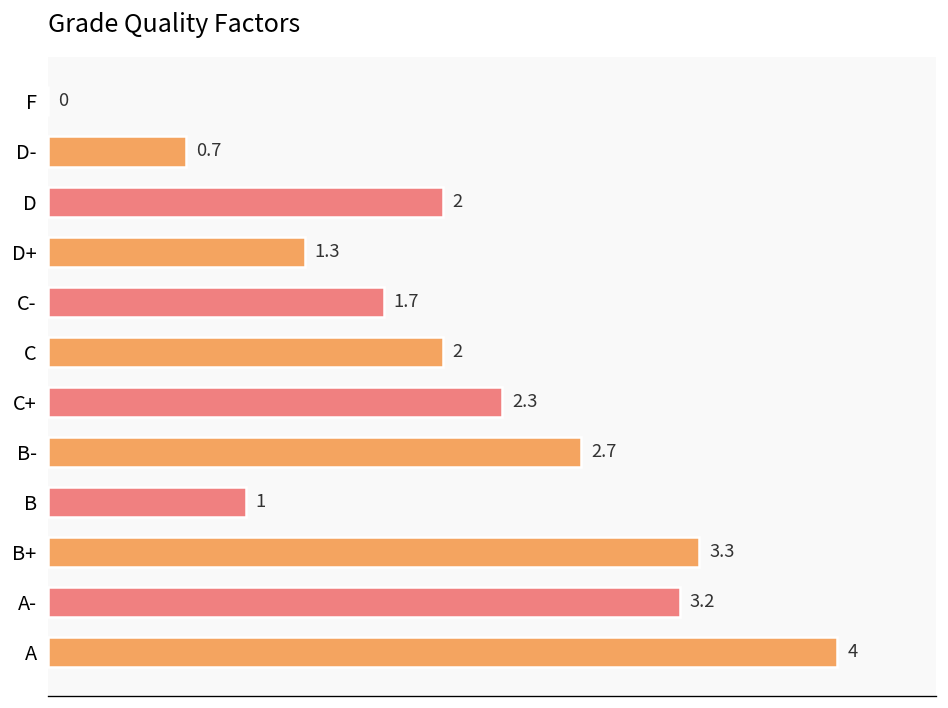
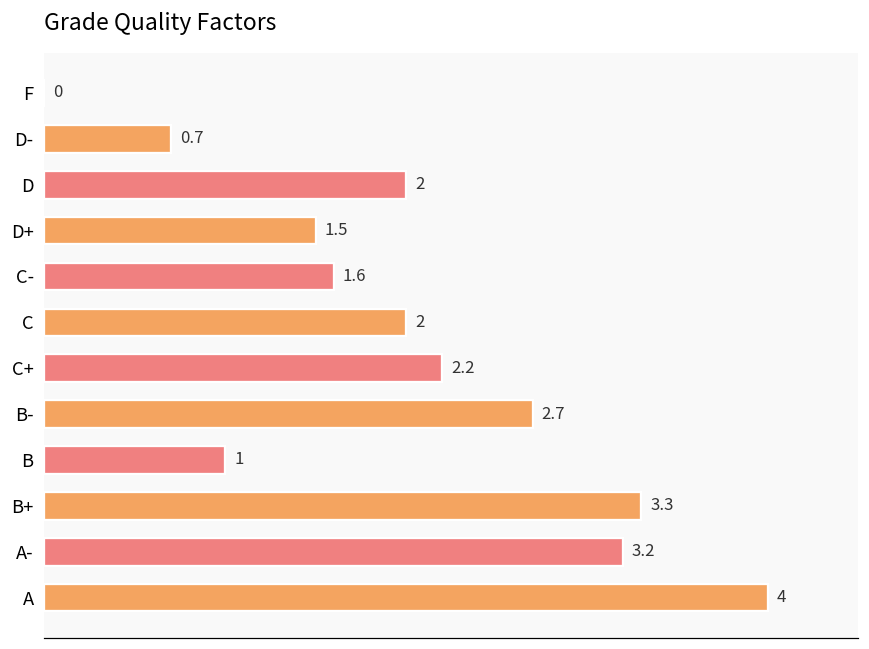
  {
    "F": 0,
    "D-": 0.7,
    "D": 2,
-   "D+": 1.3,
-   "C-": 1.7,
+   "D+": 1.5,
+   "C-": 1.6,
    "C": 2,
-   "C+": 2.3,
+   "C+": 2.2,
    "B-": 2.7,
    "B": 1,
    "B+": 3.3,
    "A-": 3.2,
    "A": 4
  }
